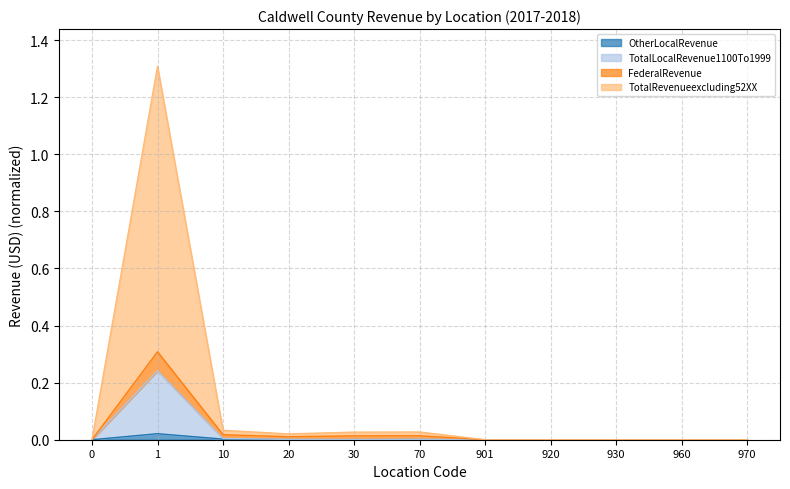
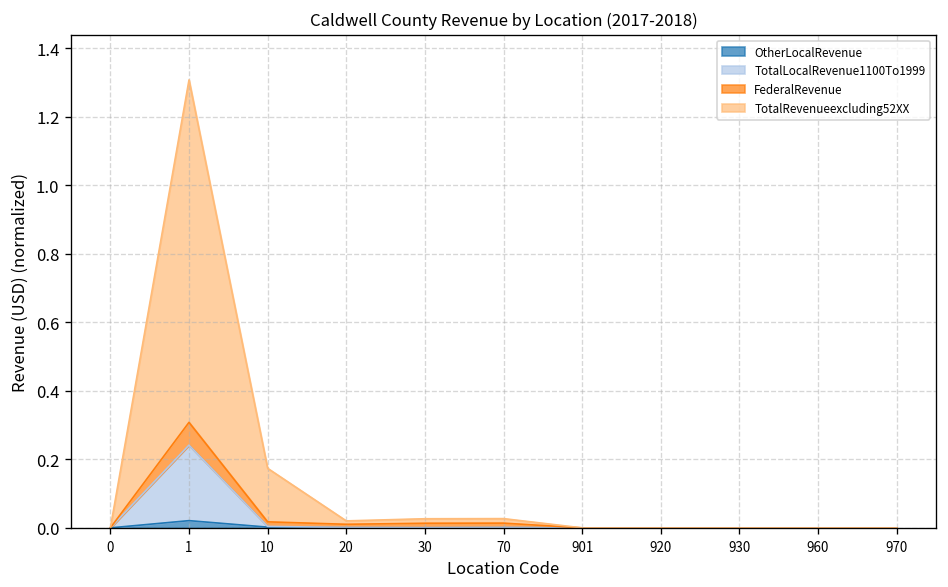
  {
    "OtherLocalRevenue": {
      "1": 0.02
    },
    "TotalLocalRevenue1100To1999": {
      "1": 0.22
    },
    "FederalRevenue": {
      "1": 0.07,
      "10": 0.01,
      "20": 0.01,
      "30": 0.01,
      "70": 0.01
    },
    "TotalRevenueexcluding52XX": {
      "1": 1.00,
-     "10": 0.02,
+     "10": 0.16,
      "20": 0.01,
      "30": 0.01,
      "70": 0.01
    }
  }
